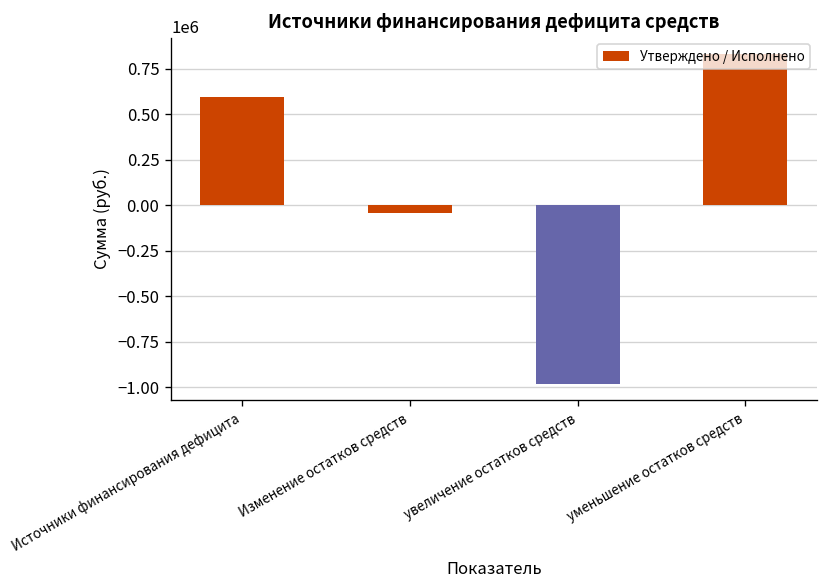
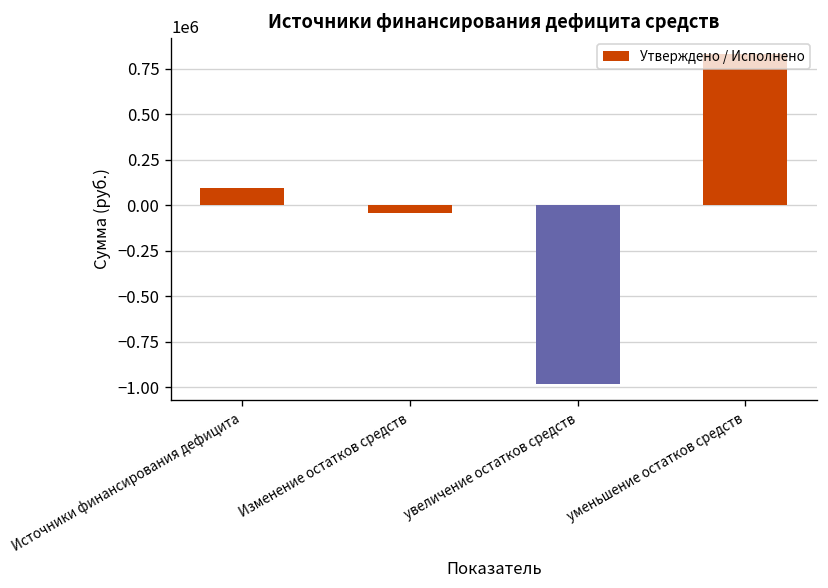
  {
-   "Источники финансирования дефицита": 600000,
+   "Источники финансирования дефицита": 90000,
    "Изменение остатков средств": -40000,
    "увеличение остатков средств": -980000
  }
